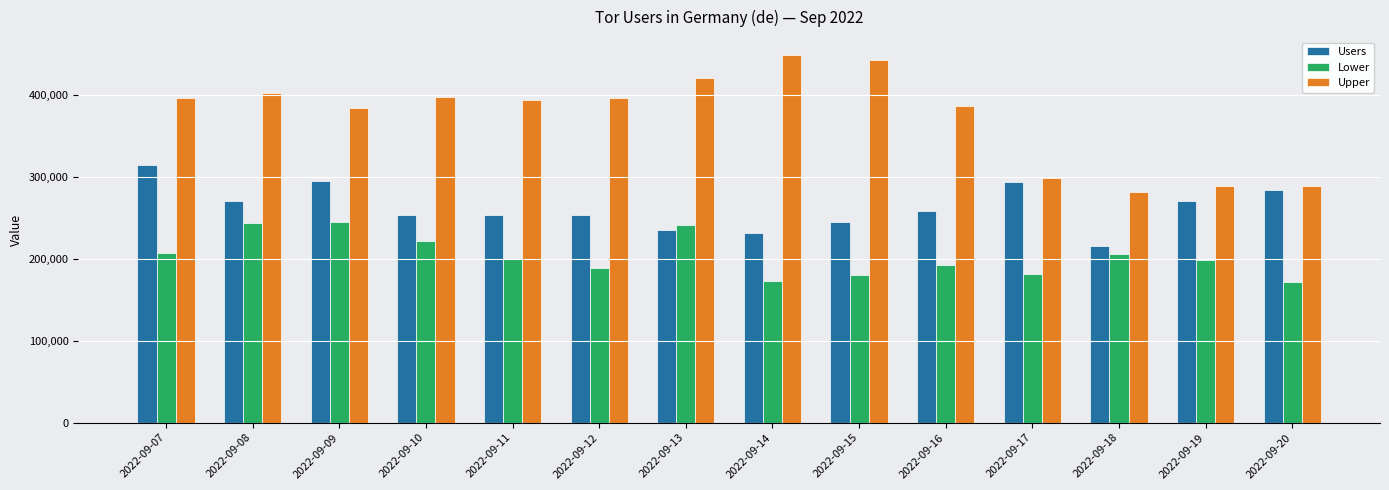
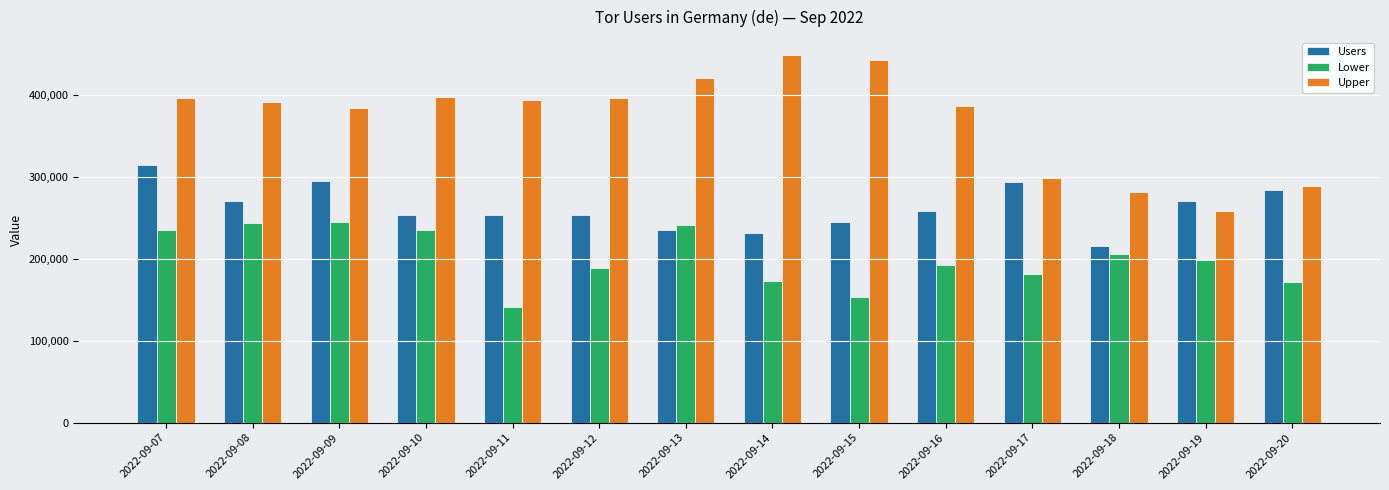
  {
    "Users": {
      "2022-09-07": "310,000",
      "2022-09-08": "270,000",
      "2022-09-09": "290,000",
      "2022-09-10": "250,000",
      "2022-09-11": "250,000",
      "2022-09-12": "250,000",
      "2022-09-13": "240,000",
      "2022-09-14": "230,000",
      "2022-09-15": "240,000",
      "2022-09-16": "260,000",
      "2022-09-17": "290,000",
      "2022-09-18": "220,000",
      "2022-09-19": "270,000",
      "2022-09-20": "280,000"
    },
    "Lower": {
-     "2022-09-07": "210,000",
+     "2022-09-07": "240,000",
      "2022-09-08": "240,000",
      "2022-09-09": "240,000",
-     "2022-09-10": "220,000",
-     "2022-09-11": "200,000",
+     "2022-09-10": "240,000",
+     "2022-09-11": "140,000",
      "2022-09-12": "190,000",
      "2022-09-13": "240,000",
      "2022-09-14": "170,000",
-     "2022-09-15": "180,000",
+     "2022-09-15": "150,000",
      "2022-09-16": "190,000",
      "2022-09-17": "180,000",
      "2022-09-18": "210,000",
      "2022-09-19": "200,000",
      "2022-09-20": "170,000"
    },
    "Upper": {
      "2022-09-07": "400,000",
-     "2022-09-08": "400,000",
+     "2022-09-08": "390,000",
      "2022-09-09": "380,000",
      "2022-09-10": "400,000",
      "2022-09-11": "390,000",
      "2022-09-12": "400,000",
      "2022-09-13": "420,000",
      "2022-09-14": "450,000",
      "2022-09-15": "440,000",
      "2022-09-16": "390,000",
      "2022-09-17": "300,000",
      "2022-09-18": "280,000",
-     "2022-09-19": "290,000",
+     "2022-09-19": "260,000",
      "2022-09-20": "290,000"
    }
  }
